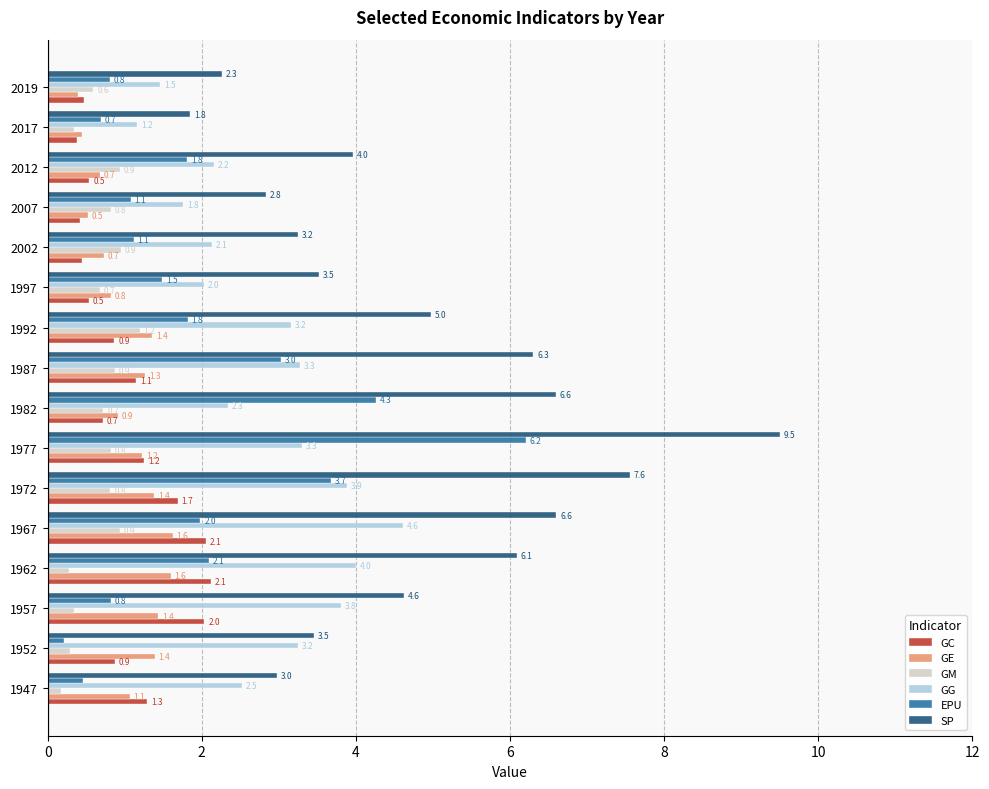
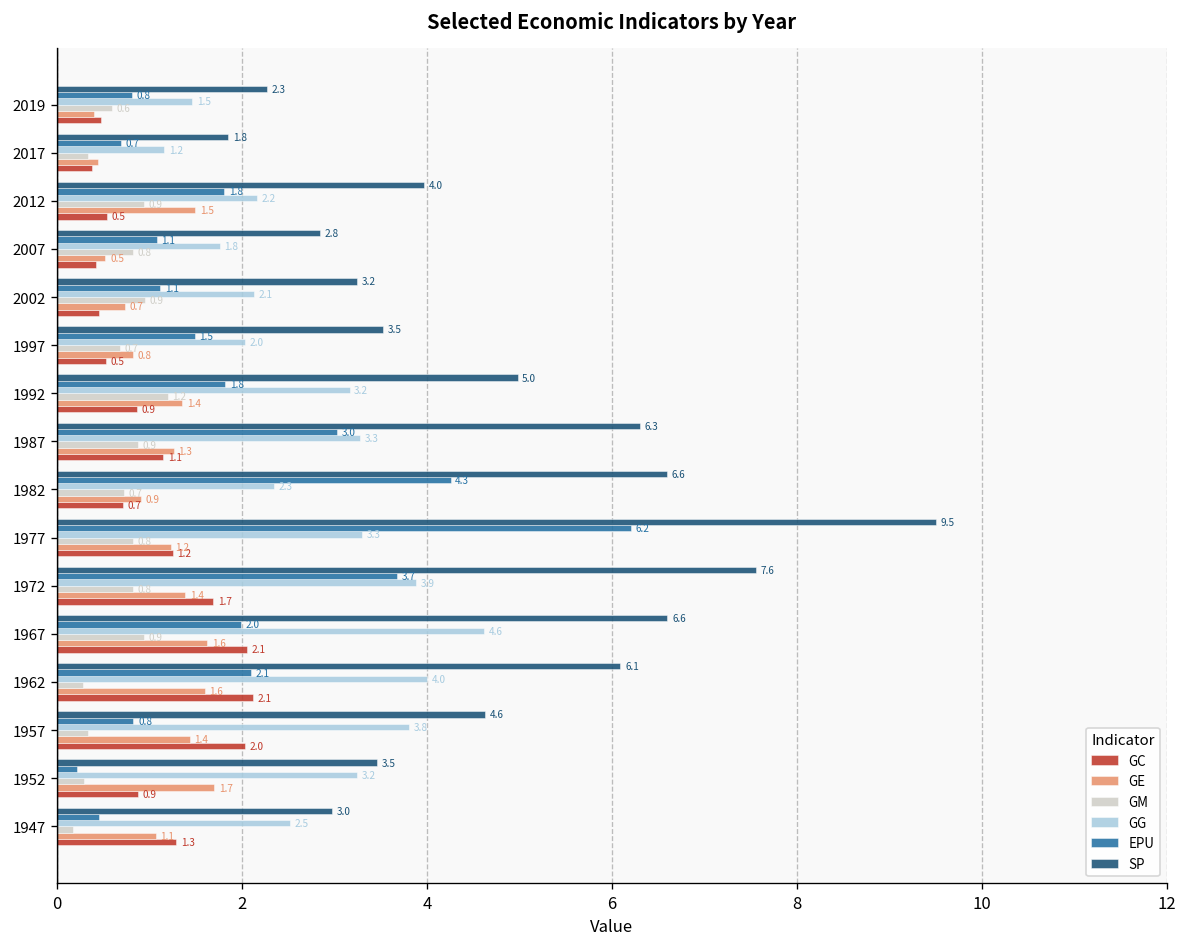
  {
    "GC": {
      "2012": 0.5,
      "1997": 0.5,
      "1992": 0.9,
      "1987": 1.1,
      "1982": 0.7,
      "1972": 1.7,
      "1967": 2.1,
      "1962": 2.1,
      "1957": 2.0,
      "1952": 0.9,
      "1947": 1.3
    },
    "GE": {
-     "2012": 0.7,
+     "2012": 1.5,
      "2007": 0.5,
      "2002": 0.7,
      "1997": 0.8,
      "1992": 1.4,
      "1987": 1.3,
      "1982": 0.9,
      "1972": 1.4,
      "1967": 1.6,
      "1962": 1.6,
      "1957": 1.4,
-     "1952": 1.4,
+     "1952": 1.7,
      "1947": 1.1
    }
  }
